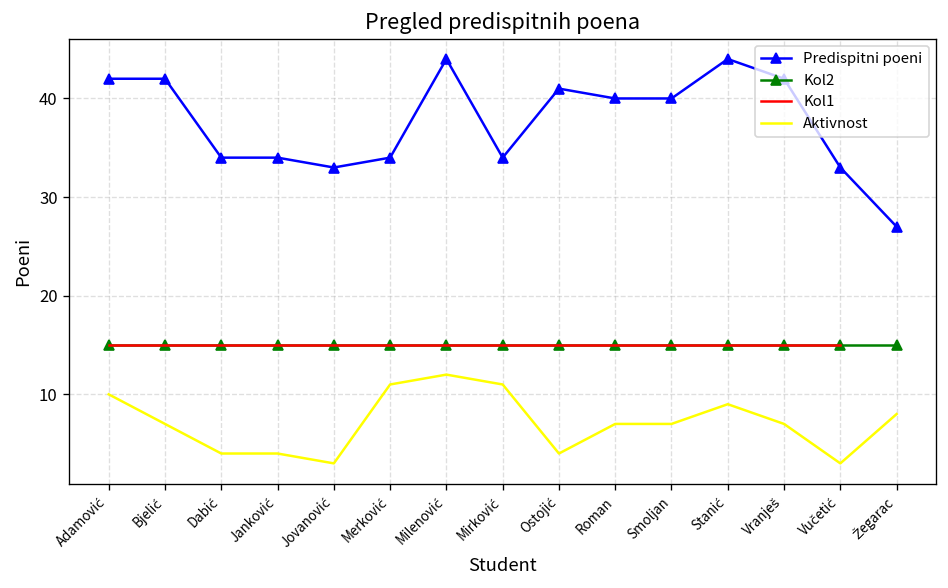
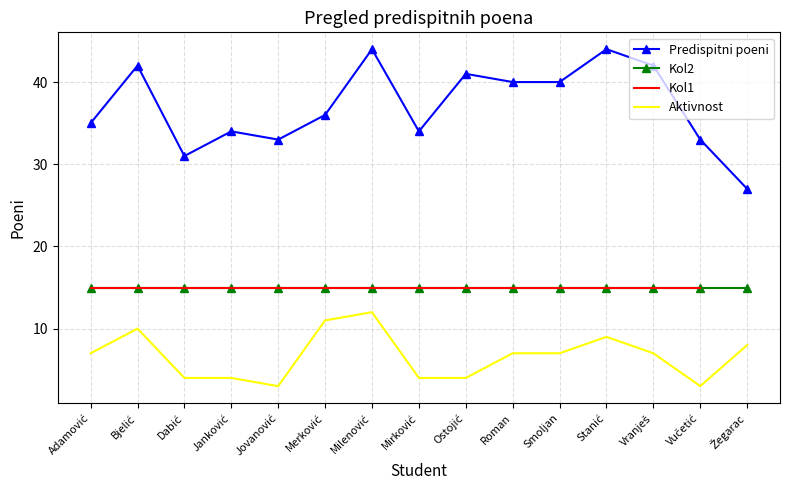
  {
    "Predispitni poeni": {
-     "Adamović": 42,
+     "Adamović": 35,
      "Bjelić": 42,
-     "Dabić": 34,
+     "Dabić": 31,
      "Janković": 34,
      "Jovanović": 33,
-     "Merković": 34,
+     "Merković": 36,
      "Milenović": 44,
      "Mirković": 34,
      "Ostojić": 41,
      "Roman": 40,
      "Smoljan": 40,
      "Stanić": 44,
      "Vučetić": 33,
      "Žegarac": 27
    },
    "Kol2": {
      "Žegarac": 15
    },
    "Aktivnost": {
-     "Adamović": 10,
-     "Bjelić": 7,
+     "Adamović": 7,
+     "Bjelić": 10,
      "Dabić": 4,
      "Janković": 4,
      "Jovanović": 3,
      "Merković": 11,
      "Milenović": 12,
-     "Mirković": 11,
+     "Mirković": 4,
      "Ostojić": 4,
      "Roman": 7,
      "Smoljan": 7,
      "Stanić": 9,
      "Vranješ": 7,
      "Vučetić": 3,
      "Žegarac": 8
    }
  }
